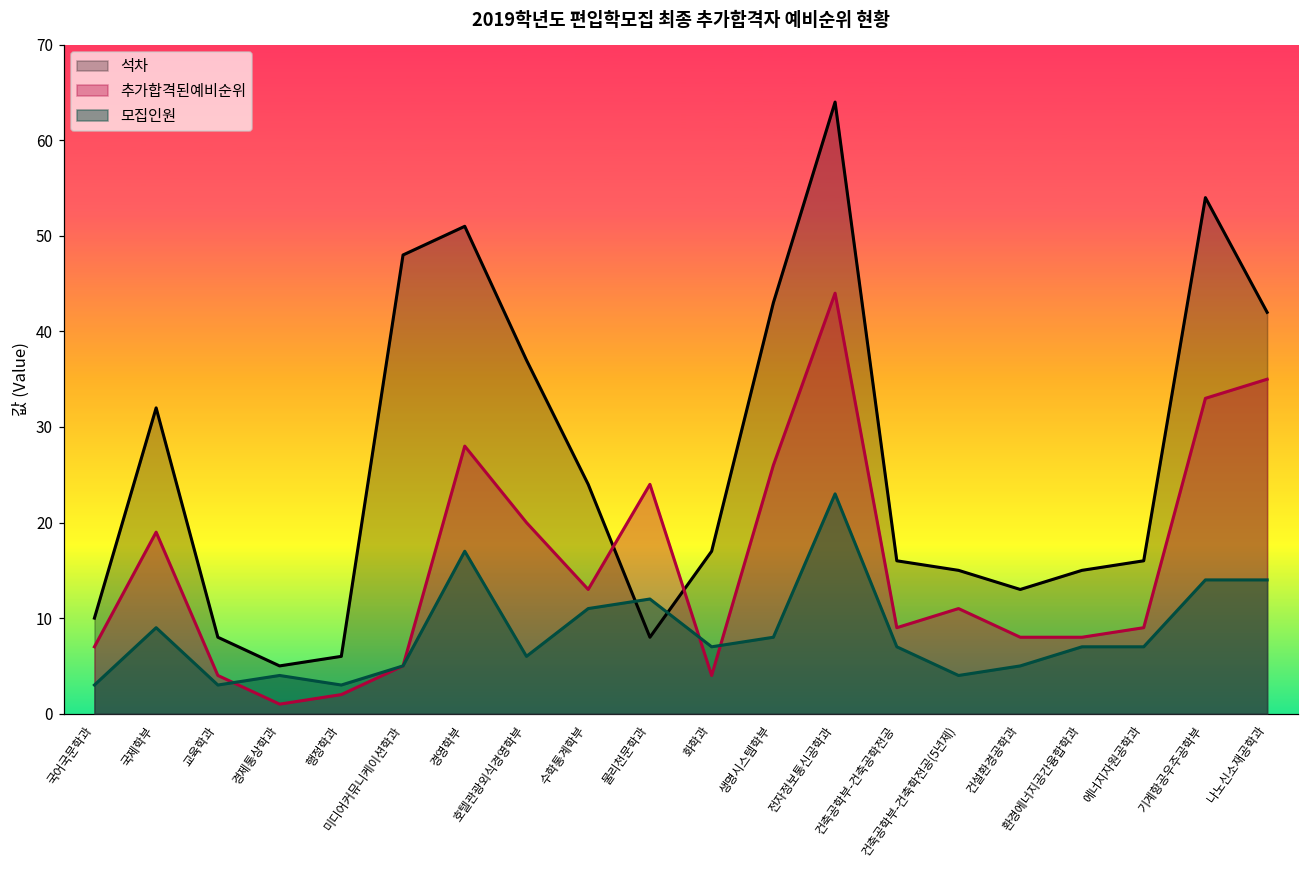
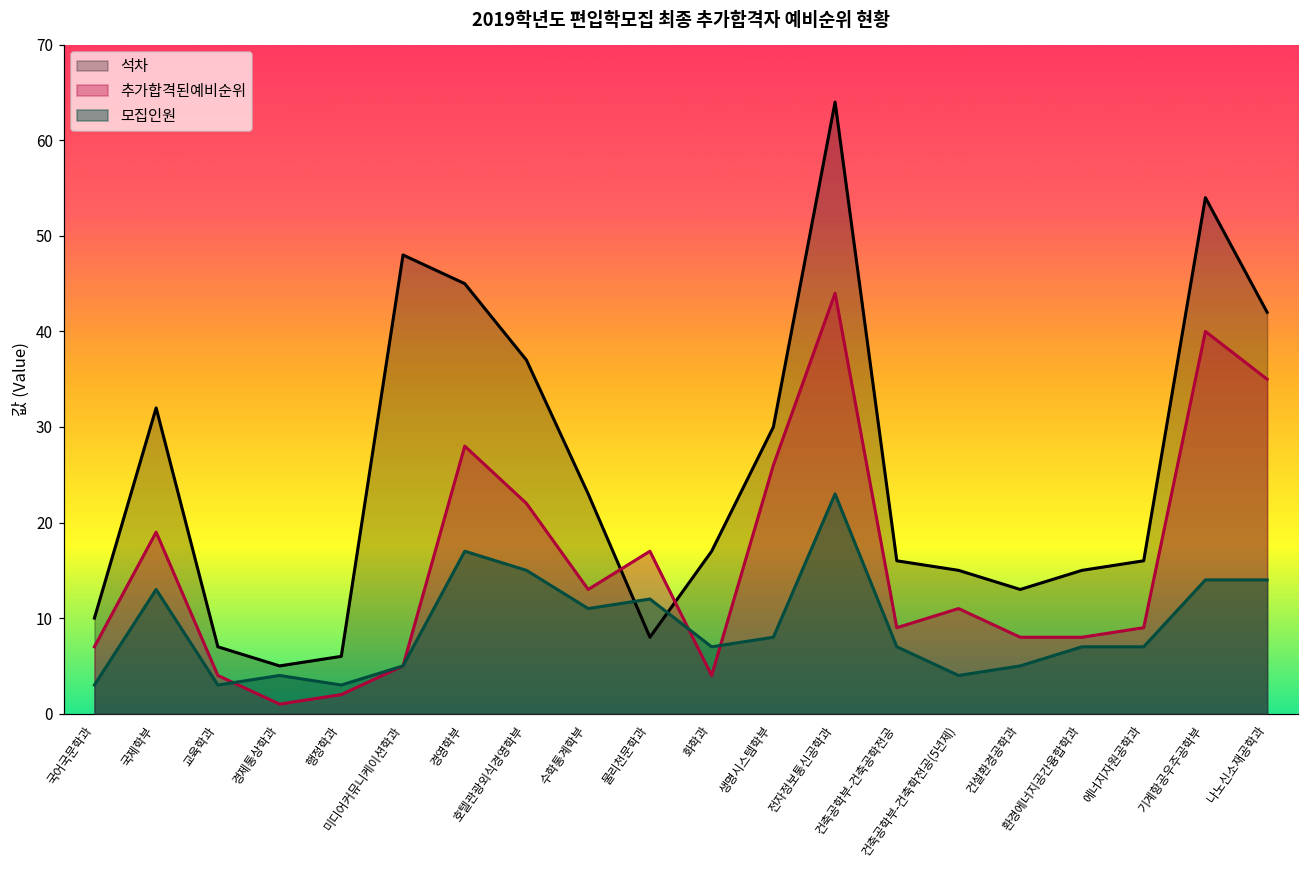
  {
    "석차": {
      "국어국문학과": 10,
      "국제학부": 32,
-     "교육학과": 8,
+     "교육학과": 7,
      "경제통상학과": 5,
      "행정학과": 6,
      "미디어커뮤니케이션학과": 48,
-     "경영학부": 51,
+     "경영학부": 45,
      "호텔관광외식경영학부": 37,
-     "수학통계학부": 24,
+     "수학통계학부": 23,
      "물리천문학과": 8,
      "화학과": 17,
-     "생명시스템학부": 43,
+     "생명시스템학부": 30,
      "전자정보통신공학과": 64,
      "건축공학부-건축공학전공": 16,
      "건축공학부-건축학전공(5년제)": 15,
      "건설환경공학과": 13,
      "환경에너지공간융합학과": 15,
      "에너지자원공학과": 16,
      "기계항공우주공학부": 54,
      "나노신소재공학과": 42
    },
    "추가합격된예비순위": {
      "국어국문학과": 7,
      "국제학부": 19,
      "교육학과": 4,
      "경제통상학과": 1,
      "행정학과": 2,
      "경영학부": 28,
-     "호텔관광외식경영학부": 20,
+     "호텔관광외식경영학부": 22,
      "수학통계학부": 13,
-     "물리천문학과": 24,
+     "물리천문학과": 17,
      "화학과": 4,
      "생명시스템학부": 26,
      "전자정보통신공학과": 44,
      "건축공학부-건축공학전공": 9,
      "건축공학부-건축학전공(5년제)": 11,
      "건설환경공학과": 8,
      "환경에너지공간융합학과": 8,
      "에너지자원공학과": 9,
-     "기계항공우주공학부": 33,
+     "기계항공우주공학부": 40,
      "나노신소재공학과": 35
    },
    "모집인원": {
      "국어국문학과": 3,
-     "국제학부": 9,
+     "국제학부": 13,
      "교육학과": 3,
      "경제통상학과": 4,
      "행정학과": 3,
      "경영학부": 17,
-     "호텔관광외식경영학부": 6,
+     "호텔관광외식경영학부": 15,
      "수학통계학부": 11,
      "물리천문학과": 12,
      "화학과": 7,
      "생명시스템학부": 8,
      "전자정보통신공학과": 23,
      "건축공학부-건축공학전공": 7,
      "건축공학부-건축학전공(5년제)": 4,
      "건설환경공학과": 5,
      "환경에너지공간융합학과": 7,
      "에너지자원공학과": 7,
      "기계항공우주공학부": 14,
      "나노신소재공학과": 14
    }
  }
